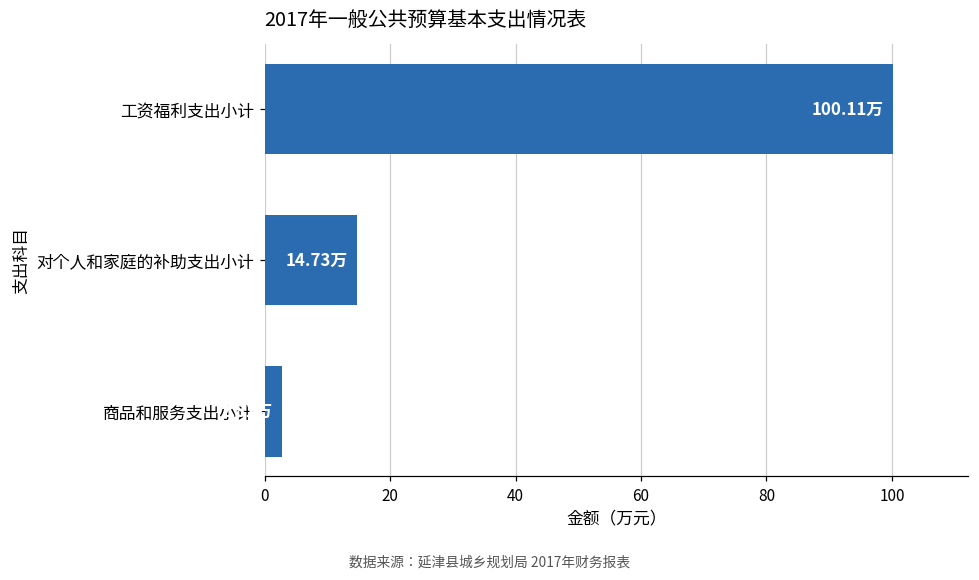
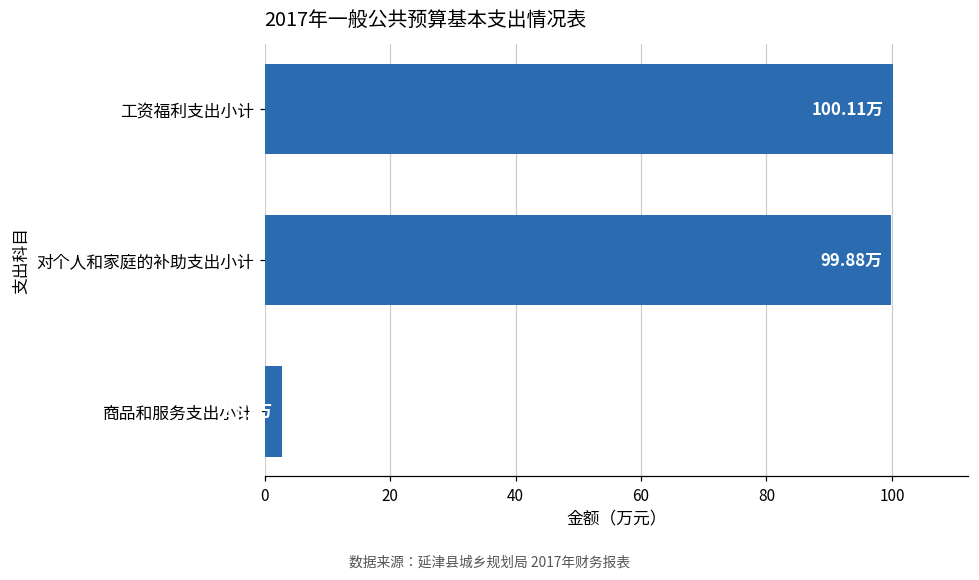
  {
    "工资福利支出小计": "100.11万",
-   "对个人和家庭的补助支出小计": "14.73万"
+   "对个人和家庭的补助支出小计": "99.88万"
  }
